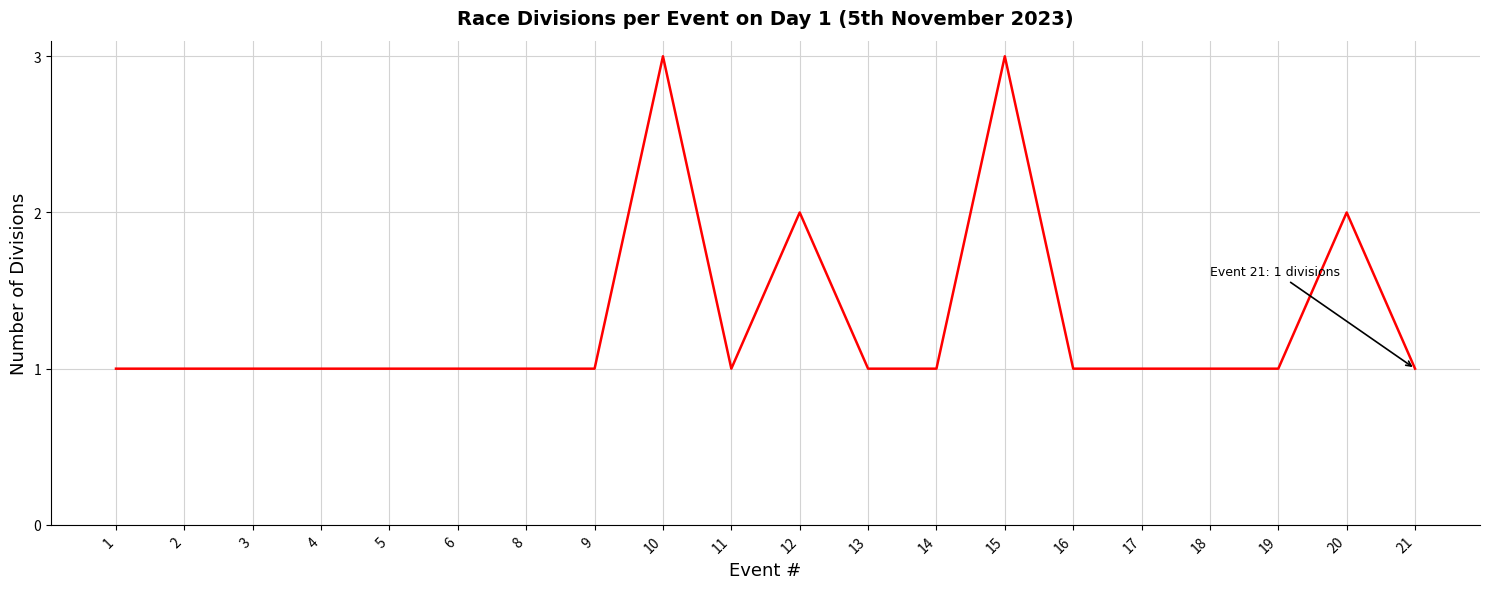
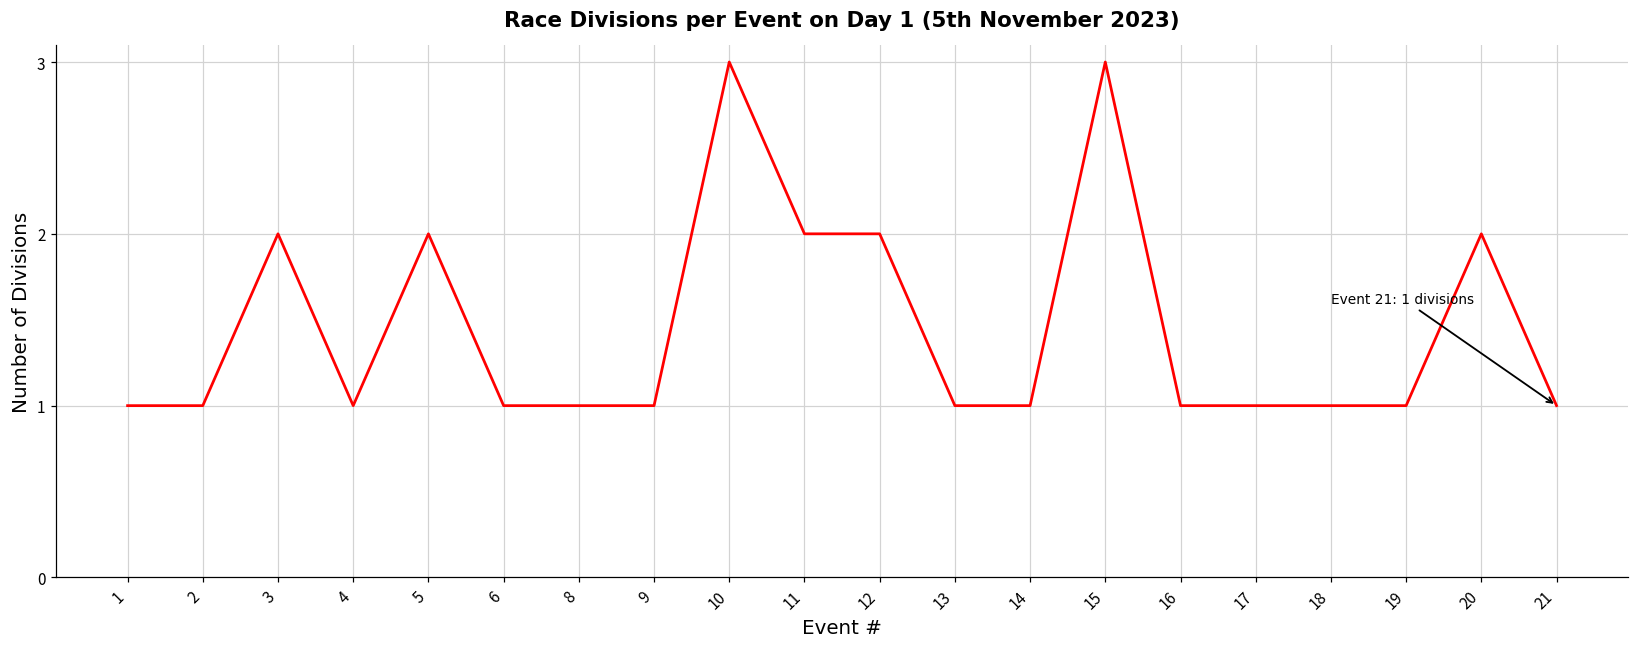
  {
    "1": 1,
    "2": 1,
-   "3": 1,
+   "3": 2,
    "4": 1,
-   "5": 1,
+   "5": 2,
    "6": 1,
    "8": 1,
    "9": 1,
    "10": 3,
-   "11": 1,
+   "11": 2,
    "12": 2,
    "13": 1,
    "14": 1,
    "15": 3,
    "16": 1,
    "17": 1,
    "20": 2,
    "21": 1
  }
